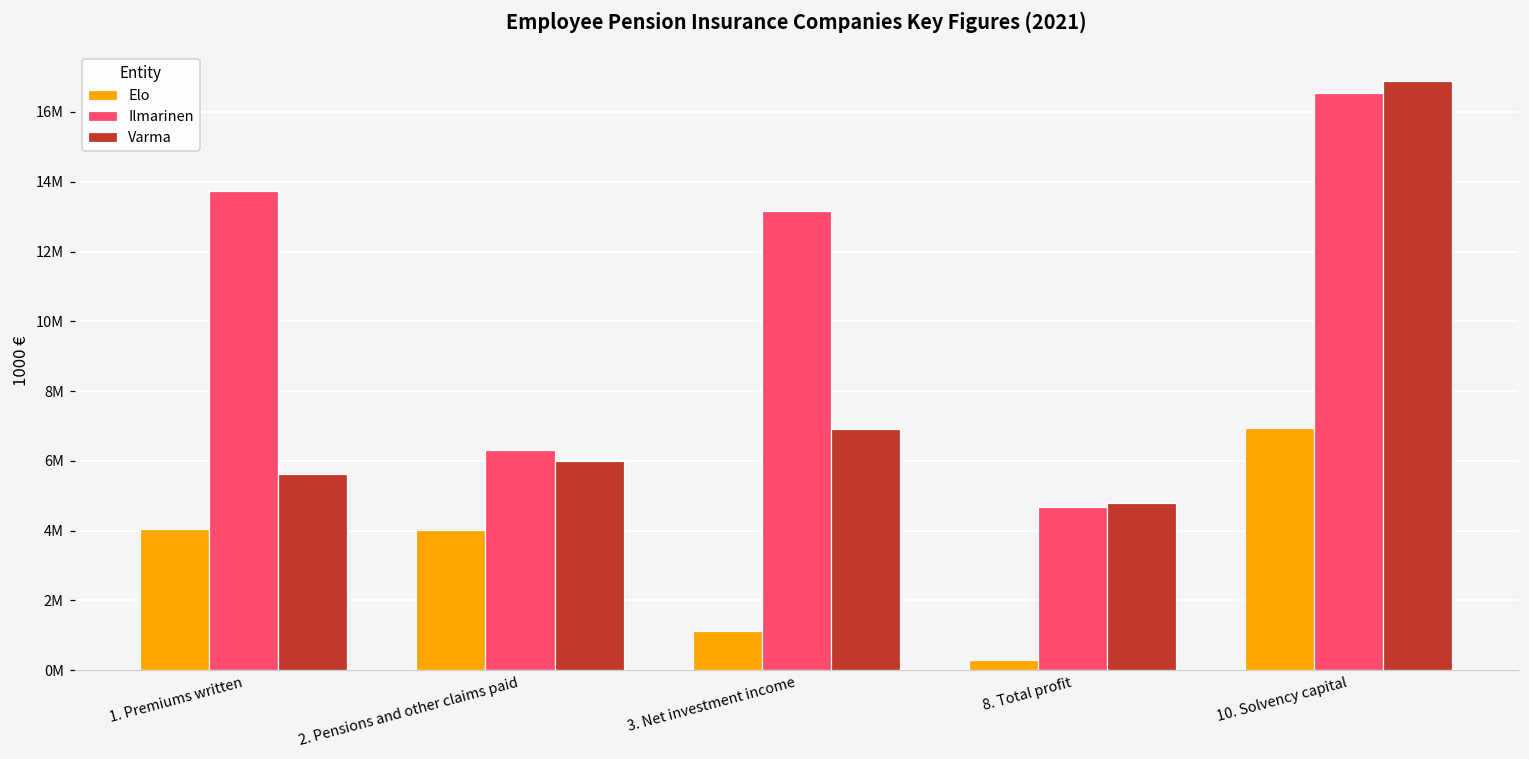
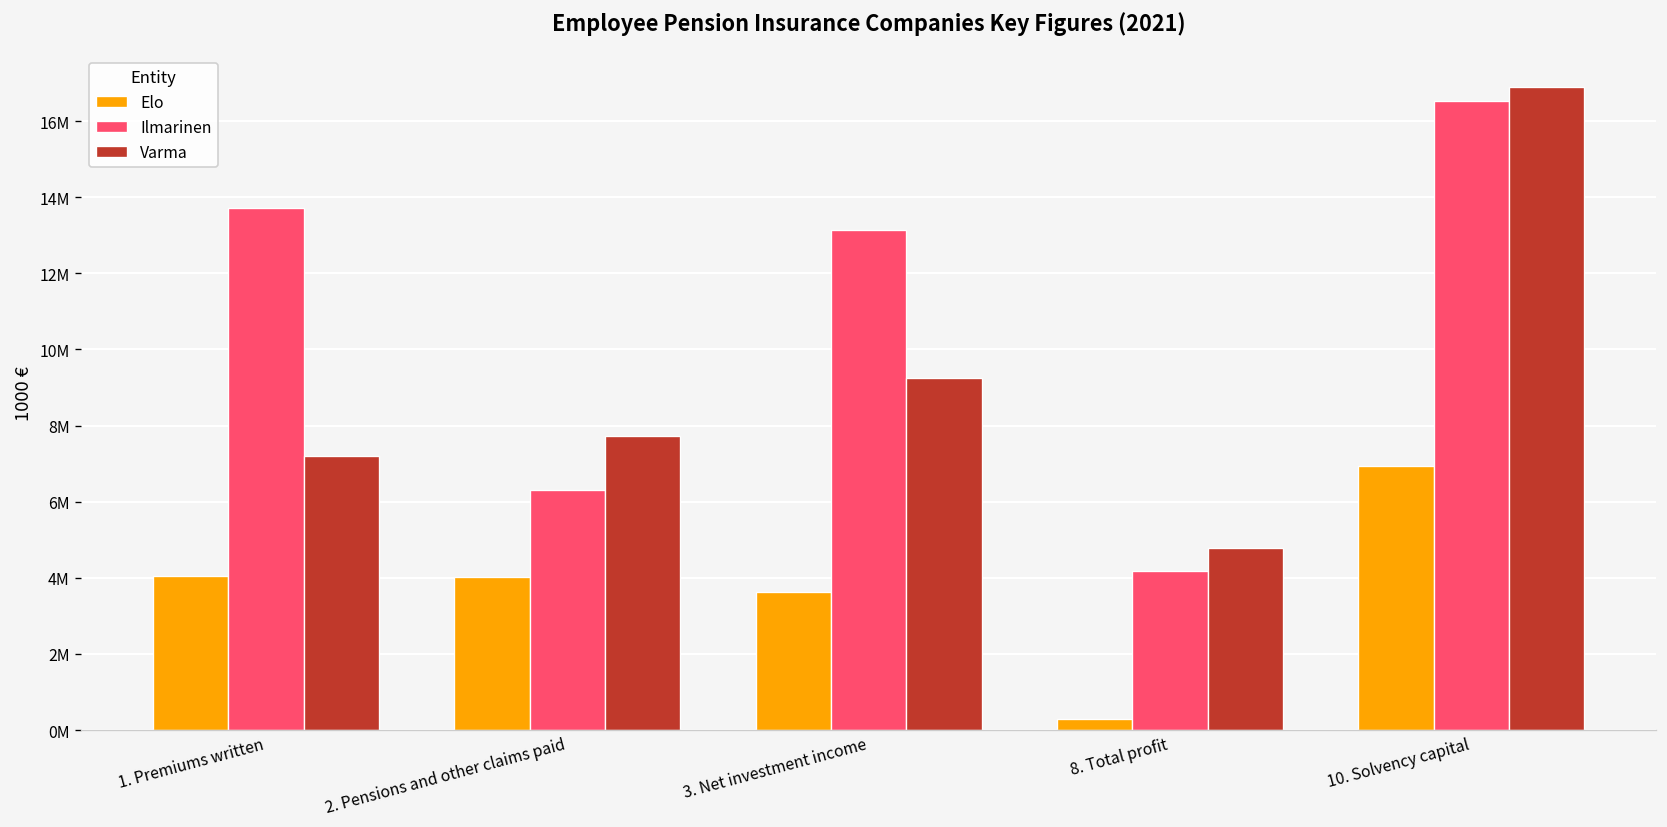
  {
    "Elo": {
      "1. Premiums written": 4000000,
      "2. Pensions and other claims paid": 4000000,
-     "3. Net investment income": 1100000,
+     "3. Net investment income": 3600000,
      "8. Total profit": 300000,
      "10. Solvency capital": 6900000
    },
    "Ilmarinen": {
      "1. Premiums written": 13700000,
      "2. Pensions and other claims paid": 6300000,
      "3. Net investment income": 13100000,
-     "8. Total profit": 4700000,
+     "8. Total profit": 4200000,
      "10. Solvency capital": 16500000
    },
    "Varma": {
-     "1. Premiums written": 5600000,
-     "2. Pensions and other claims paid": 6000000,
-     "3. Net investment income": 6900000,
+     "1. Premiums written": 7200000,
+     "2. Pensions and other claims paid": 7700000,
+     "3. Net investment income": 9300000,
      "8. Total profit": 4800000,
      "10. Solvency capital": 16900000
    }
  }
